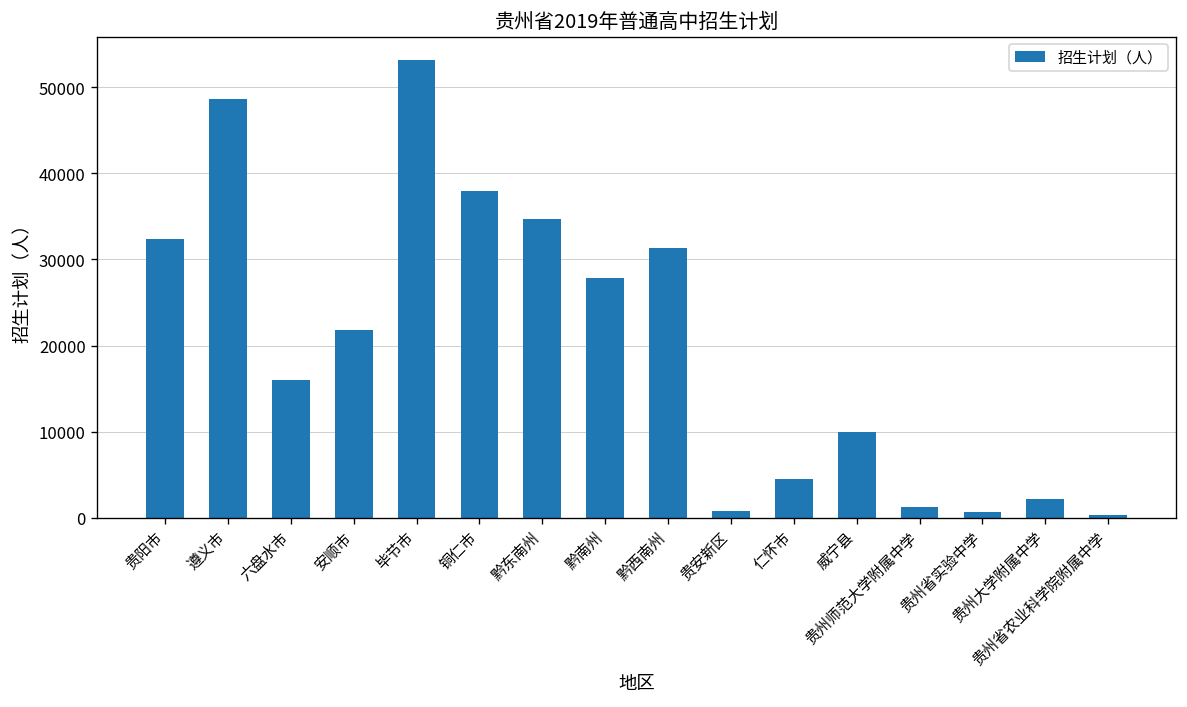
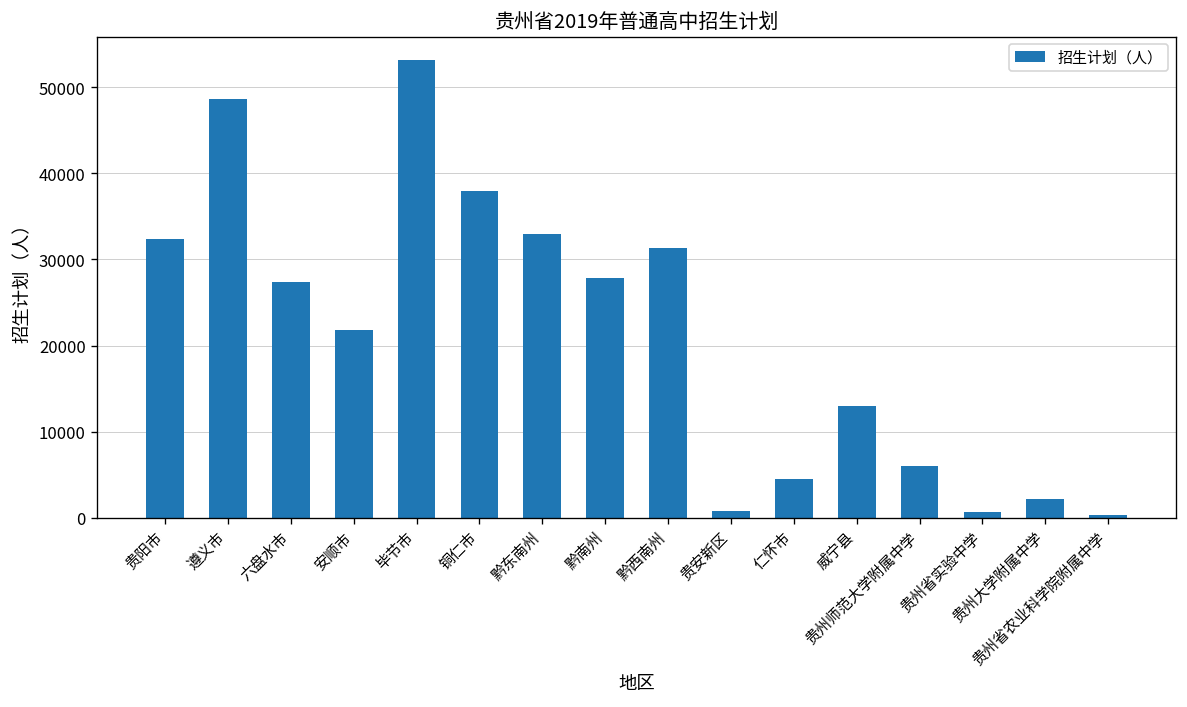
  {
    "贵阳市": 32000,
    "遵义市": 49000,
-   "六盘水市": 16000,
+   "六盘水市": 27000,
    "安顺市": 22000,
    "毕节市": 53000,
    "铜仁市": 38000,
-   "黔东南州": 35000,
+   "黔东南州": 33000,
    "黔南州": 28000,
    "黔西南州": 31000,
    "贵安新区": 1000,
    "仁怀市": 5000,
-   "威宁县": 10000,
-   "贵州师范大学附属中学": 1000,
+   "威宁县": 13000,
+   "贵州师范大学附属中学": 6000,
    "贵州省实验中学": 1000,
    "贵州大学附属中学": 2000,
    "贵州省农业科学院附属中学": 0
  }
